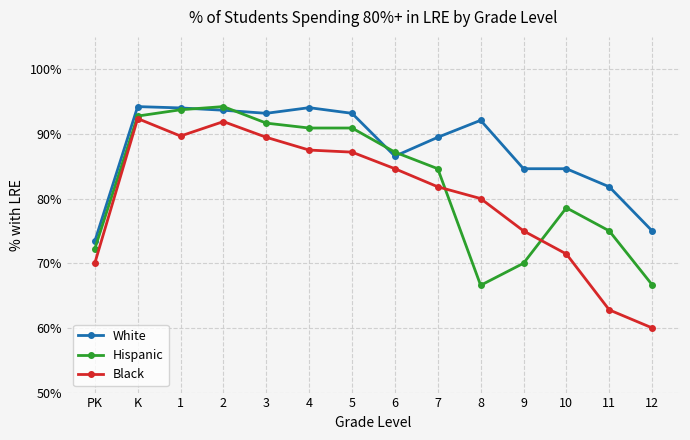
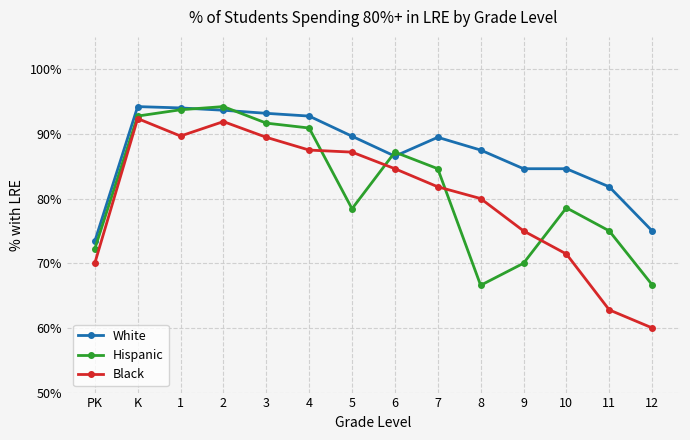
  {
    "White": {
      "PK": "73%",
      "K": "94%",
      "2": "94%",
      "3": "93%",
-     "4": "94%",
-     "5": "93%",
+     "4": "93%",
+     "5": "90%",
      "6": "87%",
      "7": "89%",
-     "8": "92%",
+     "8": "88%",
      "9": "85%",
      "10": "85%",
      "11": "82%",
      "12": "75%"
    },
    "Hispanic": {
      "PK": "72%",
      "2": "94%",
      "3": "92%",
      "4": "91%",
-     "5": "91%",
+     "5": "78%",
      "6": "87%",
      "7": "85%",
      "8": "67%",
      "9": "70%",
      "10": "79%",
      "11": "75%",
      "12": "67%"
    },
    "Black": {
      "PK": "70%",
      "1": "90%",
      "2": "92%",
      "3": "89%",
      "4": "88%",
      "5": "87%",
      "6": "85%",
      "7": "82%",
      "8": "80%",
      "9": "75%",
      "10": "71%",
      "11": "63%",
      "12": "60%"
    }
  }
